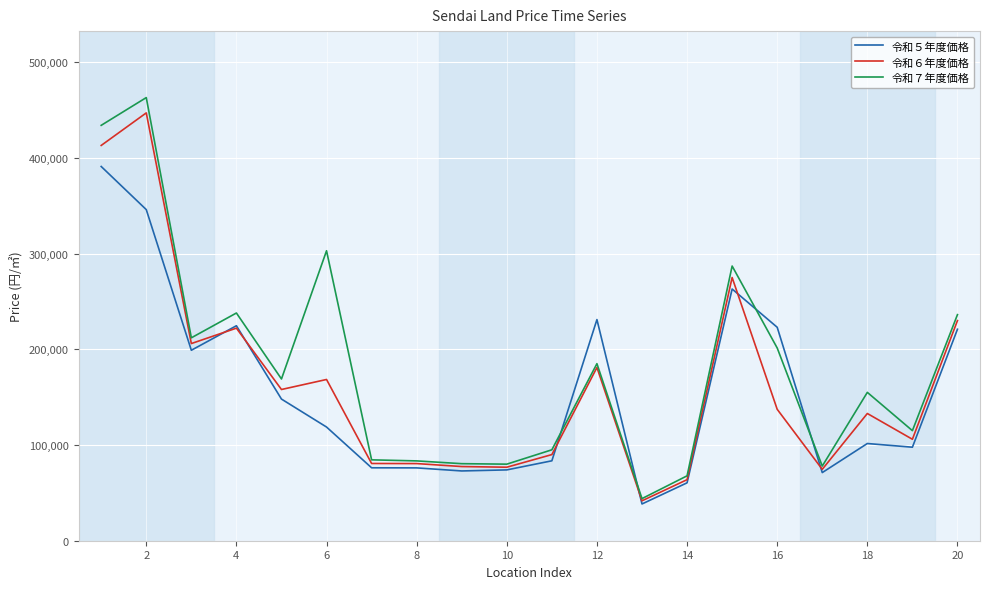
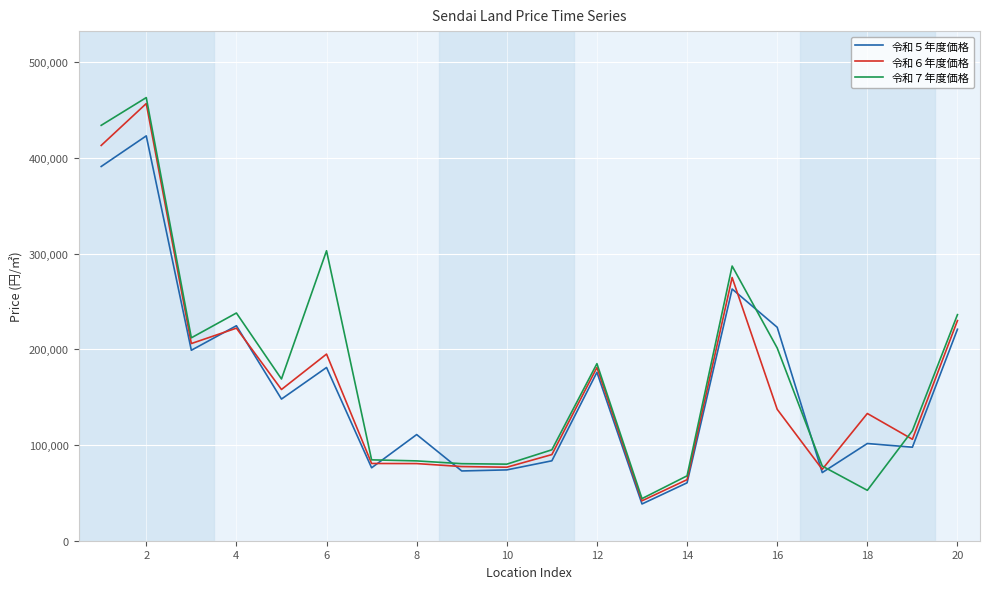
  {
    "令和５年度価格": {
-     "2": "350,000",
-     "6": "120,000",
-     "8": "80,000",
+     "2": "420,000",
+     "6": "180,000",
+     "8": "110,000",
      "10": "70,000",
-     "12": "230,000",
+     "12": "180,000",
      "14": "60,000",
      "16": "220,000",
      "18": "100,000",
      "20": "220,000"
    },
    "令和６年度価格": {
-     "2": "450,000",
-     "6": "170,000",
+     "2": "460,000",
+     "6": "200,000",
      "8": "80,000",
      "10": "80,000",
      "12": "180,000",
      "14": "60,000",
      "16": "140,000",
      "18": "130,000",
      "20": "230,000"
    },
    "令和７年度価格": {
      "2": "460,000",
      "4": "240,000",
      "6": "300,000",
      "8": "80,000",
      "10": "80,000",
      "12": "190,000",
      "14": "70,000",
      "16": "200,000",
-     "18": "160,000",
+     "18": "50,000",
      "20": "240,000"
    }
  }
